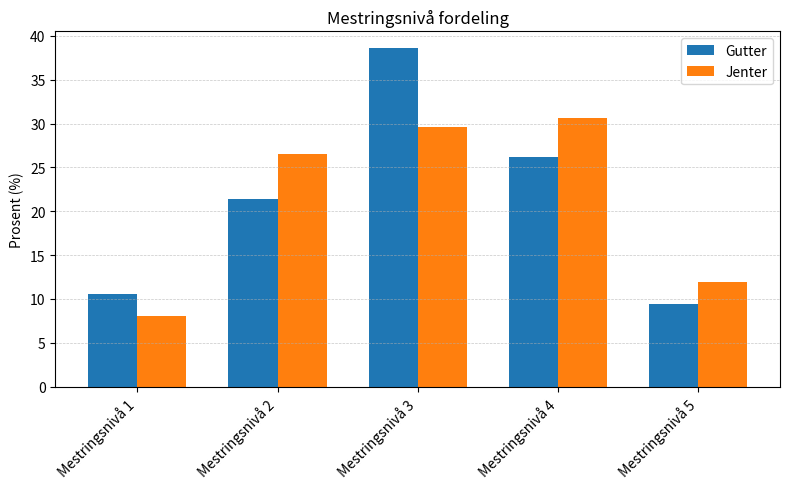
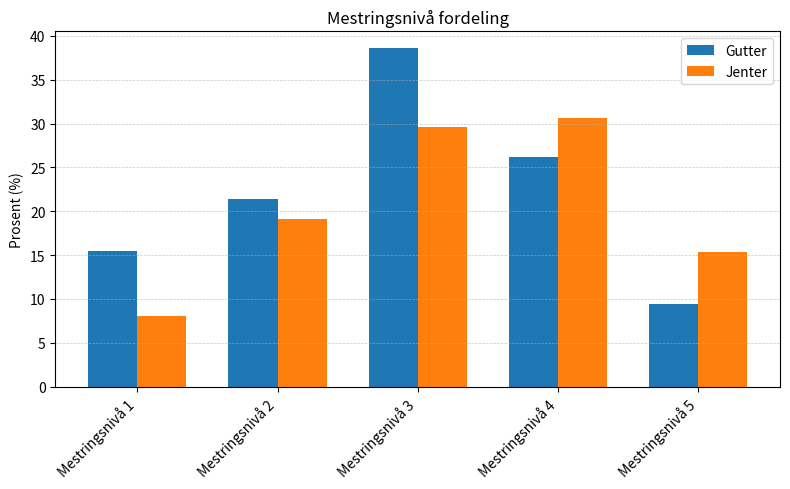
  {
    "Gutter": {
-     "Mestringsnivå 1": 11,
+     "Mestringsnivå 1": 16,
      "Mestringsnivå 2": 21,
      "Mestringsnivå 3": 39,
      "Mestringsnivå 4": 26,
      "Mestringsnivå 5": 9
    },
    "Jenter": {
      "Mestringsnivå 1": 8,
-     "Mestringsnivå 2": 27,
+     "Mestringsnivå 2": 19,
      "Mestringsnivå 3": 30,
      "Mestringsnivå 4": 31,
-     "Mestringsnivå 5": 12
+     "Mestringsnivå 5": 15
    }
  }
